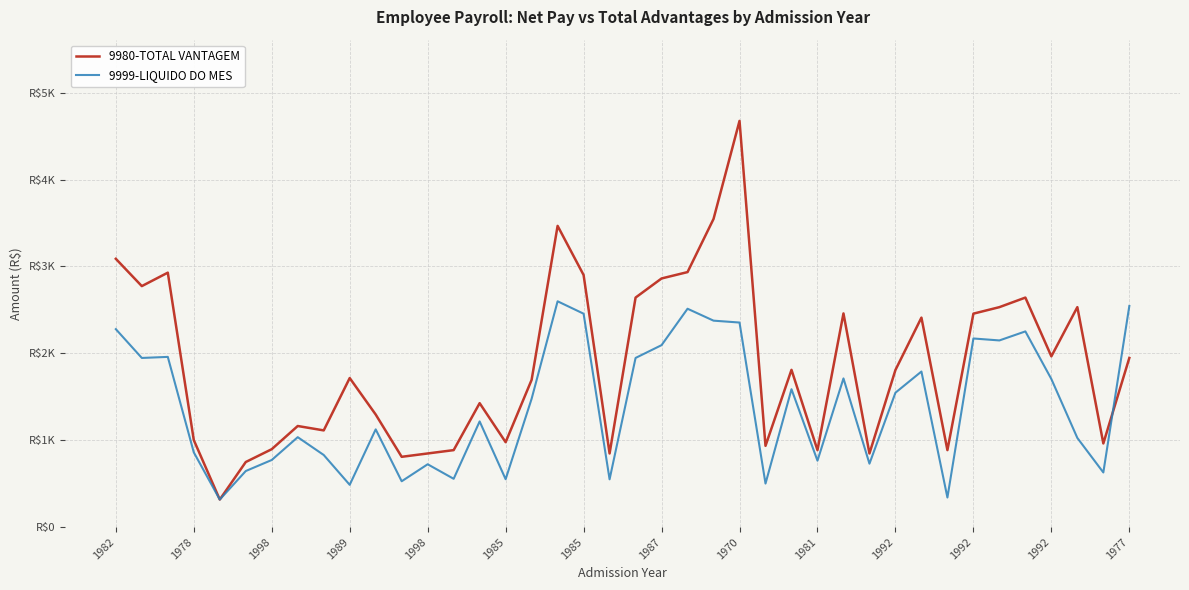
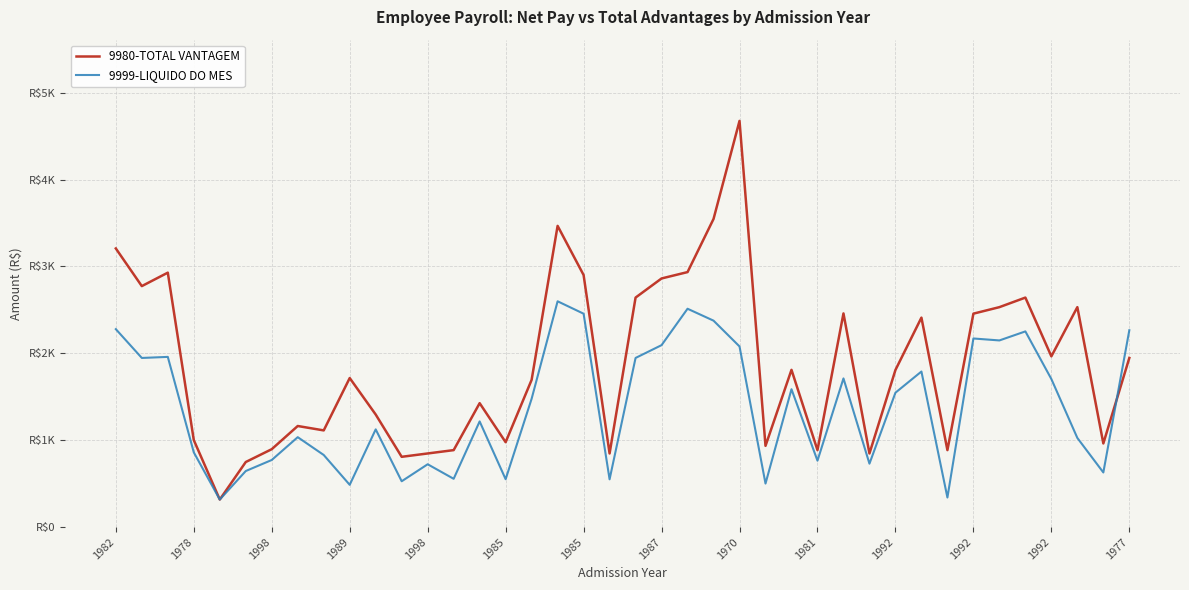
  {
    "9980-TOTAL VANTAGEM": {
-     "1982": "R$3100",
+     "1982": "R$3200",
      "1978": "R$1000",
      "1989": "R$1700",
      "1970": "R$4700",
      "1977": "R$1900"
    },
    "9999-LIQUIDO DO MES": {
      "1982": "R$2300",
      "1978": "R$900",
      "1989": "R$500",
-     "1970": "R$2400",
-     "1977": "R$2500"
+     "1970": "R$2100",
+     "1977": "R$2300"
    }
  }
